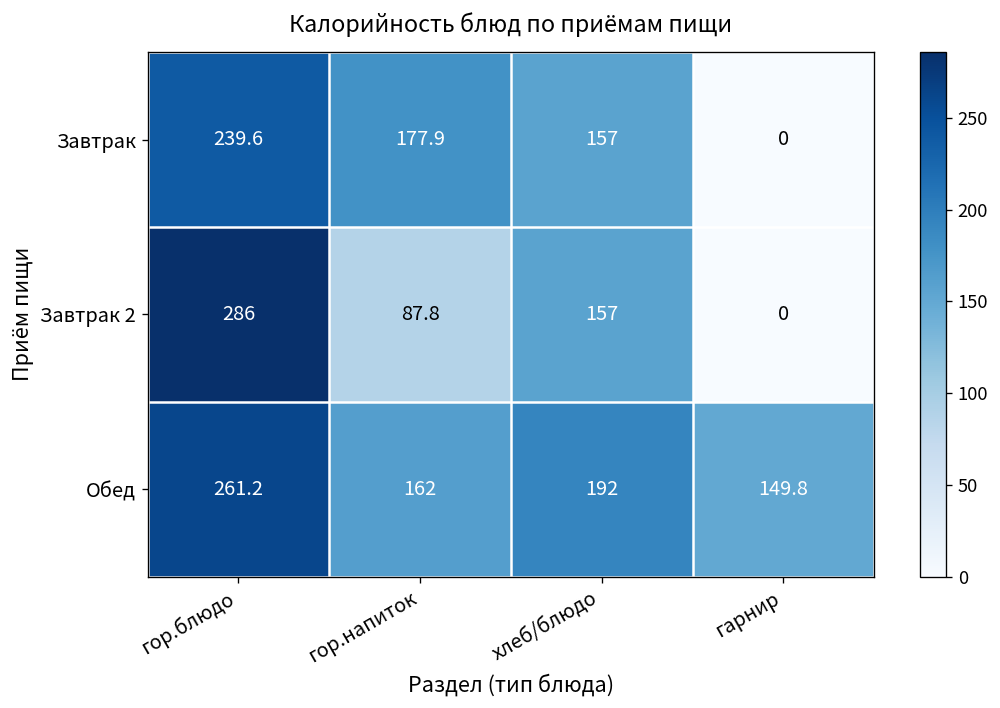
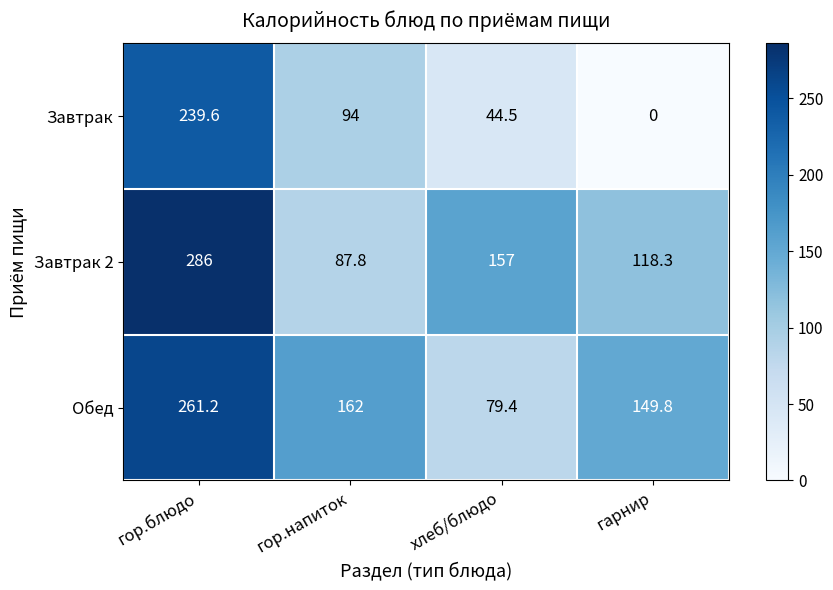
  {
    "Завтрак": {
      "гор.блюдо": 239.6,
-     "гор.напиток": 177.9,
-     "хлеб/блюдо": 157,
+     "гор.напиток": 94,
+     "хлеб/блюдо": 44.5,
      "гарнир": 0
    },
    "Завтрак 2": {
      "гор.блюдо": 286,
      "гор.напиток": 87.8,
      "хлеб/блюдо": 157,
-     "гарнир": 0
+     "гарнир": 118.3
    },
    "Обед": {
      "гор.блюдо": 261.2,
      "гор.напиток": 162,
-     "хлеб/блюдо": 192,
+     "хлеб/блюдо": 79.4,
      "гарнир": 149.8
    }
  }
